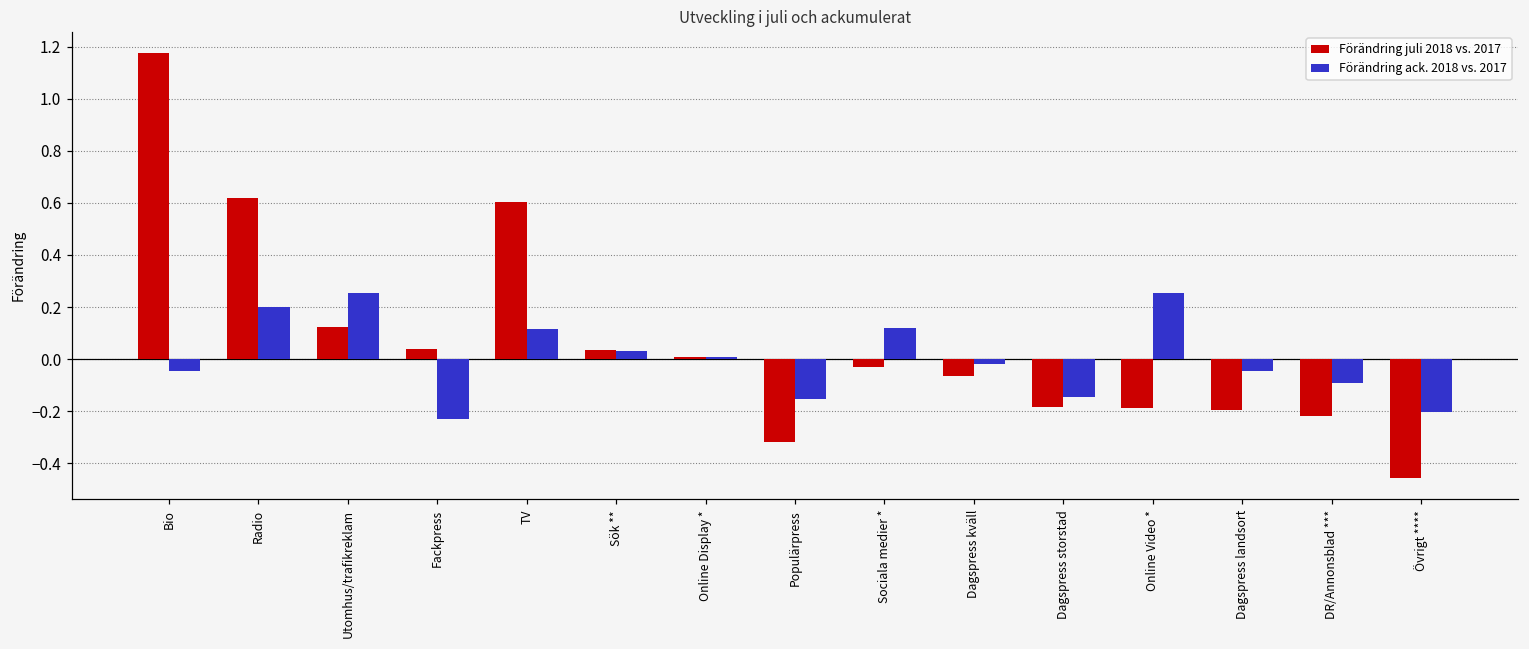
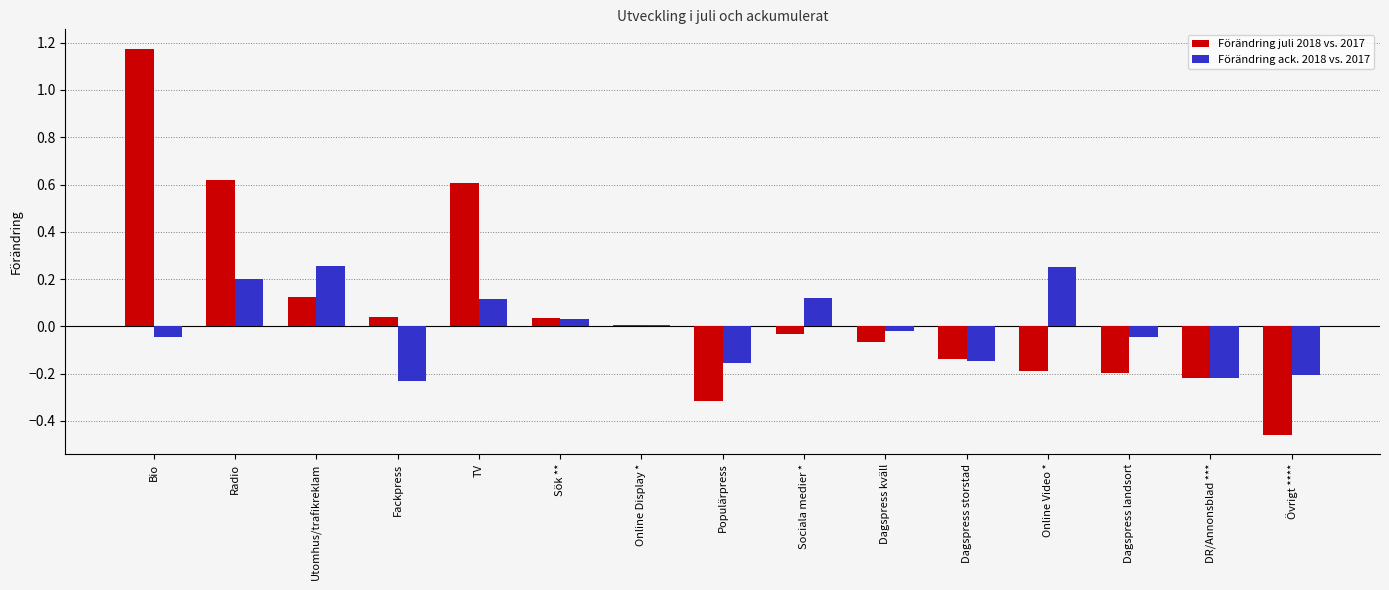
  {
    "Förändring juli 2018 vs. 2017": {
      "Bio": 1.17,
      "Radio": 0.62,
      "Utomhus/trafikreklam": 0.12,
      "Fackpress": 0.04,
      "TV": 0.61,
      "Sök **": 0.04,
      "Populärpress": -0.32,
      "Sociala medier *": -0.03,
      "Dagspress kväll": -0.06,
-     "Dagspress storstad": -0.18,
+     "Dagspress storstad": -0.14,
      "Online Video *": -0.19,
      "Dagspress landsort": -0.20,
      "DR/Annonsblad ***": -0.22,
      "Övrigt ****": -0.46
    },
    "Förändring ack. 2018 vs. 2017": {
      "Bio": -0.05,
      "Radio": 0.20,
      "Utomhus/trafikreklam": 0.25,
      "Fackpress": -0.23,
      "TV": 0.12,
      "Sök **": 0.03,
      "Populärpress": -0.15,
      "Sociala medier *": 0.12,
      "Dagspress kväll": -0.02,
      "Dagspress storstad": -0.14,
      "Online Video *": 0.25,
      "Dagspress landsort": -0.05,
-     "DR/Annonsblad ***": -0.09,
+     "DR/Annonsblad ***": -0.22,
      "Övrigt ****": -0.20
    }
  }
